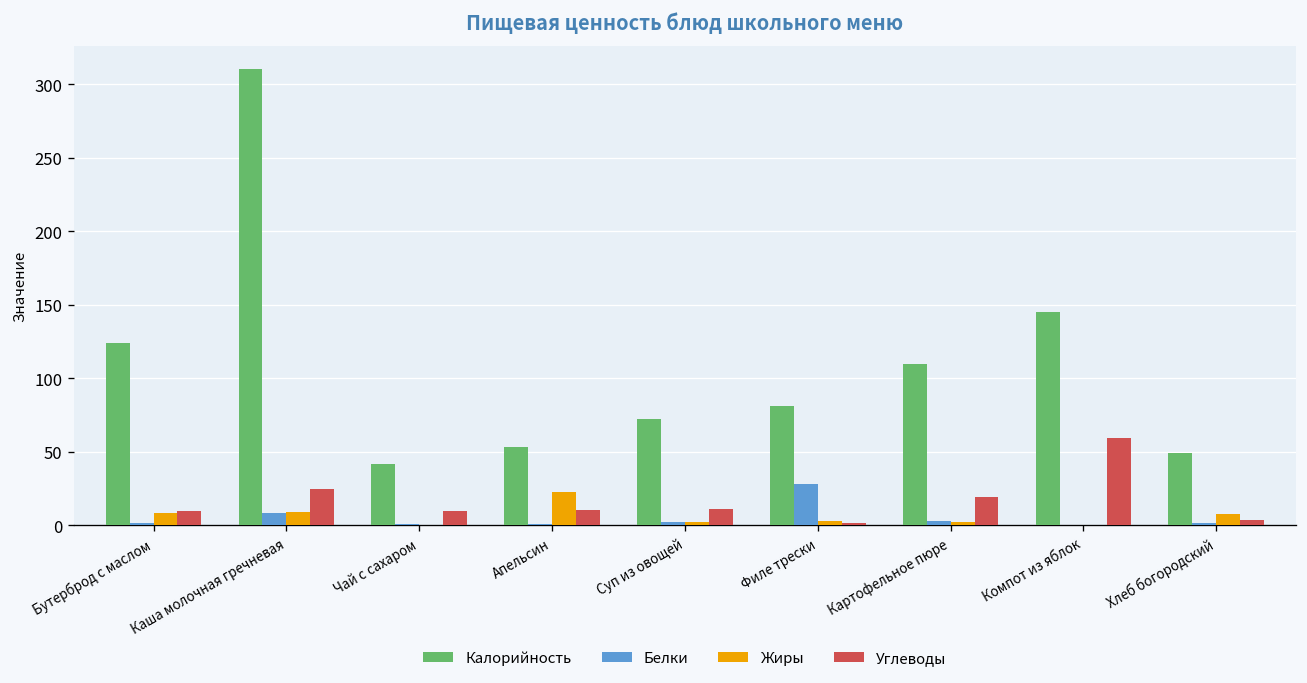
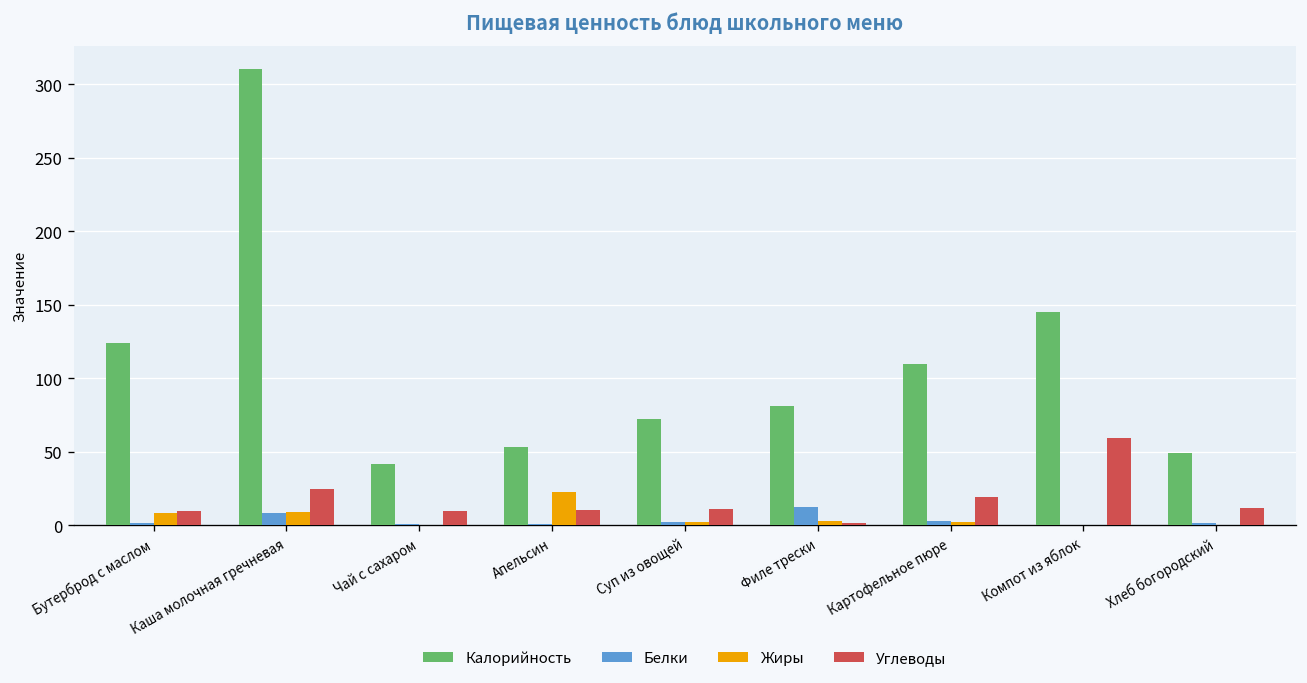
  {
    "Калорийность": {
      "Бутерброд с маслом": 124,
      "Каша молочная гречневая": 311,
      "Чай с сахаром": 42,
      "Апельсин": 53,
      "Суп из овощей": 72,
      "Филе трески": 81,
      "Картофельное пюре": 110,
      "Компот из яблок": 145,
      "Хлеб богородский": 49
    },
    "Белки": {
      "Каша молочная гречневая": 9,
      "Суп из овощей": 2,
-     "Филе трески": 28,
+     "Филе трески": 12,
      "Картофельное пюре": 3
    },
    "Жиры": {
      "Бутерброд с маслом": 9,
      "Каша молочная гречневая": 9,
      "Чай с сахаром": 0,
      "Апельсин": 23,
      "Суп из овощей": 2,
      "Филе трески": 3,
      "Картофельное пюре": 2,
-     "Хлеб богородский": 8
+     "Хлеб богородский": 0
    },
    "Углеводы": {
      "Бутерброд с маслом": 10,
      "Каша молочная гречневая": 24,
      "Чай с сахаром": 10,
      "Апельсин": 10,
      "Суп из овощей": 11,
      "Картофельное пюре": 19,
      "Компот из яблок": 59,
-     "Хлеб богородский": 4
+     "Хлеб богородский": 12
    }
  }
